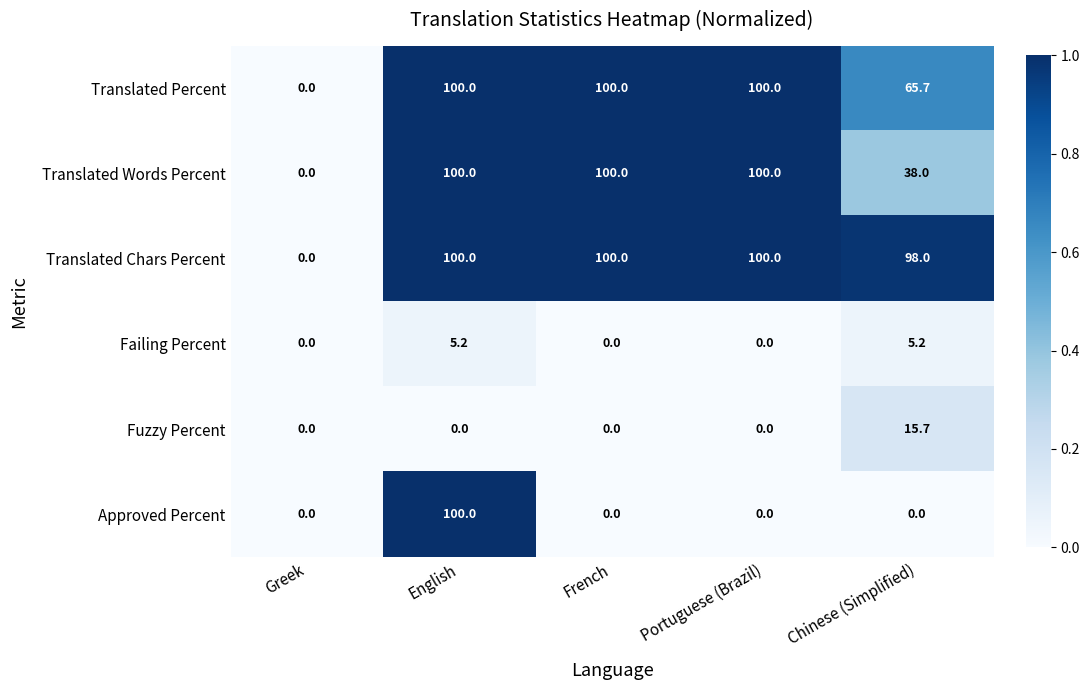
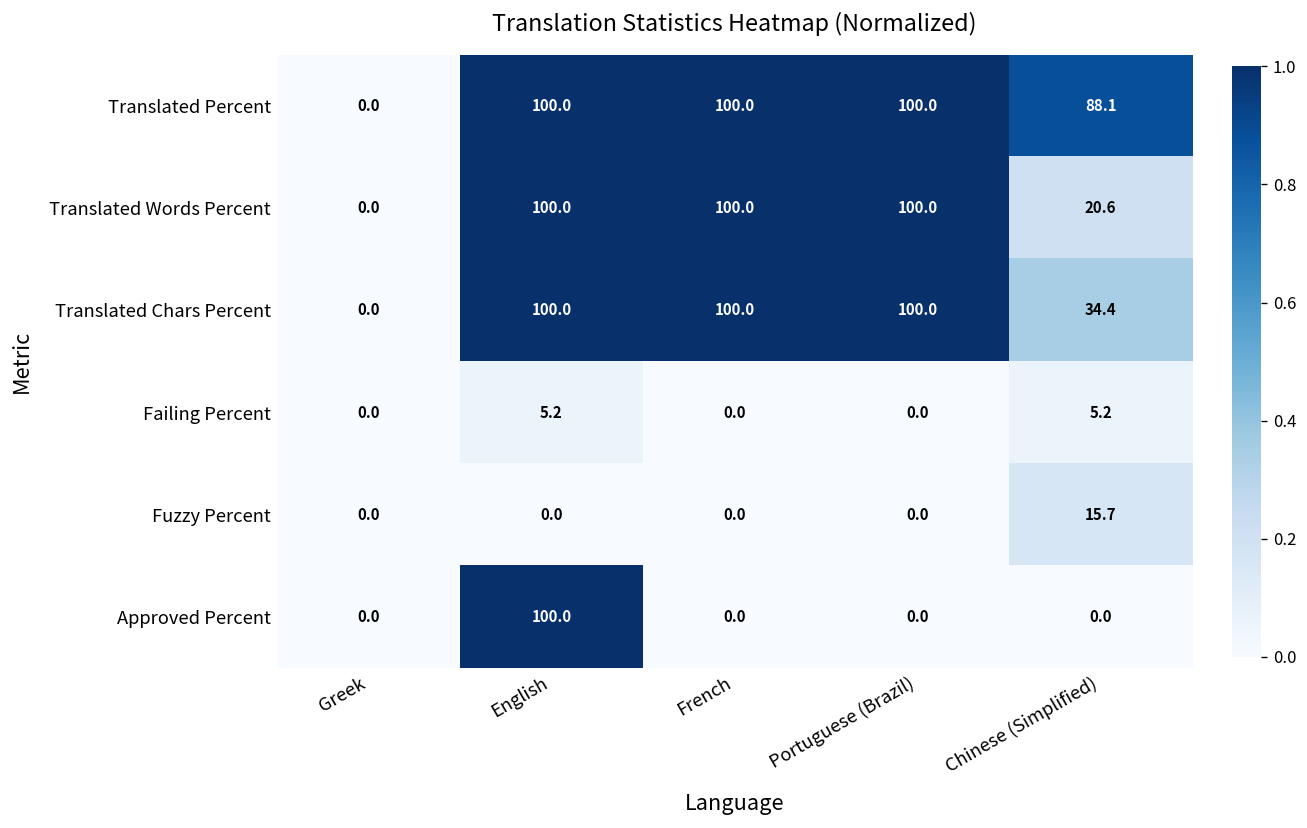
  {
    "Translated Percent": {
      "Greek": 0.0,
      "English": 100.0,
      "French": 100.0,
      "Portuguese (Brazil)": 100.0,
-     "Chinese (Simplified)": 65.7
+     "Chinese (Simplified)": 88.1
    },
    "Translated Words Percent": {
      "Greek": 0.0,
      "English": 100.0,
      "French": 100.0,
      "Portuguese (Brazil)": 100.0,
-     "Chinese (Simplified)": 38.0
+     "Chinese (Simplified)": 20.6
    },
    "Translated Chars Percent": {
      "Greek": 0.0,
      "English": 100.0,
      "French": 100.0,
      "Portuguese (Brazil)": 100.0,
-     "Chinese (Simplified)": 98.0
+     "Chinese (Simplified)": 34.4
    },
    "Failing Percent": {
      "Greek": 0.0,
      "English": 5.2,
      "French": 0.0,
      "Portuguese (Brazil)": 0.0,
      "Chinese (Simplified)": 5.2
    },
    "Fuzzy Percent": {
      "Greek": 0.0,
      "English": 0.0,
      "French": 0.0,
      "Portuguese (Brazil)": 0.0,
      "Chinese (Simplified)": 15.7
    },
    "Approved Percent": {
      "Greek": 0.0,
      "English": 100.0,
      "French": 0.0,
      "Portuguese (Brazil)": 0.0,
      "Chinese (Simplified)": 0.0
    }
  }
